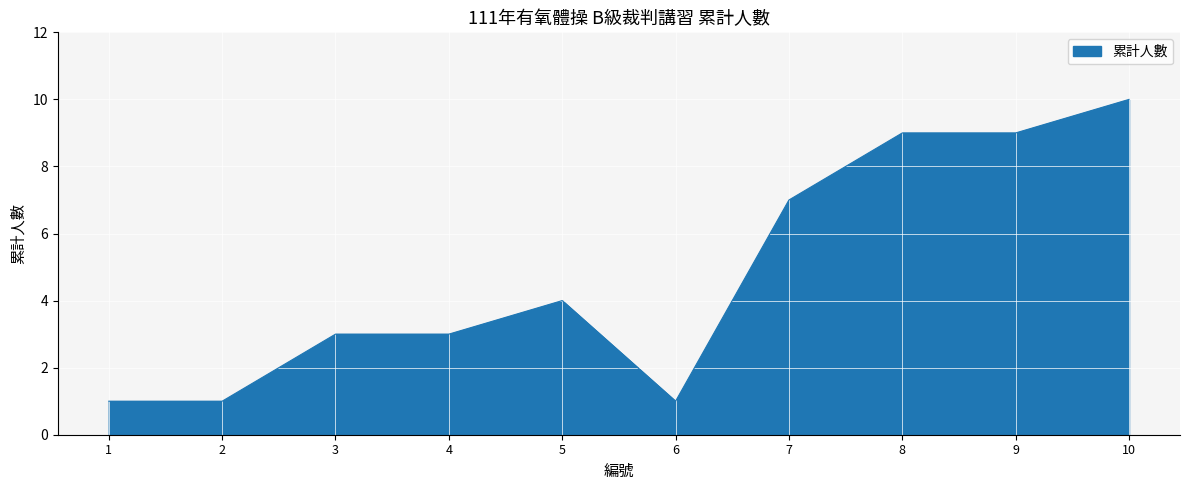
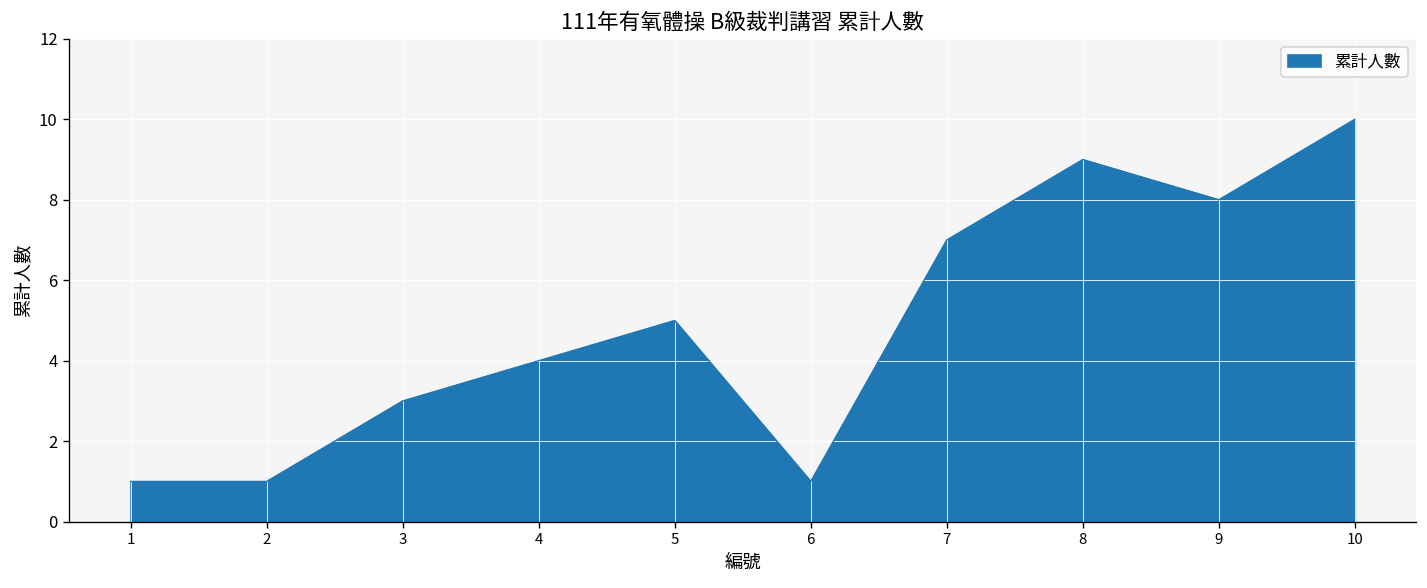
  {
    "1": 1,
    "2": 1,
    "3": 3,
-   "4": 3,
-   "5": 4,
+   "4": 4,
+   "5": 5,
    "6": 1,
    "7": 7,
    "8": 9,
-   "9": 9,
+   "9": 8,
    "10": 10
  }
